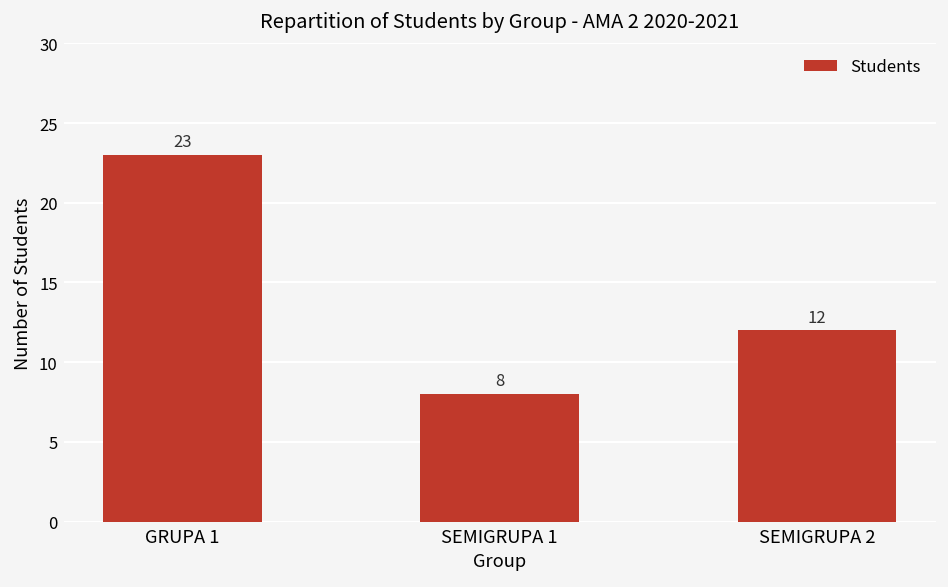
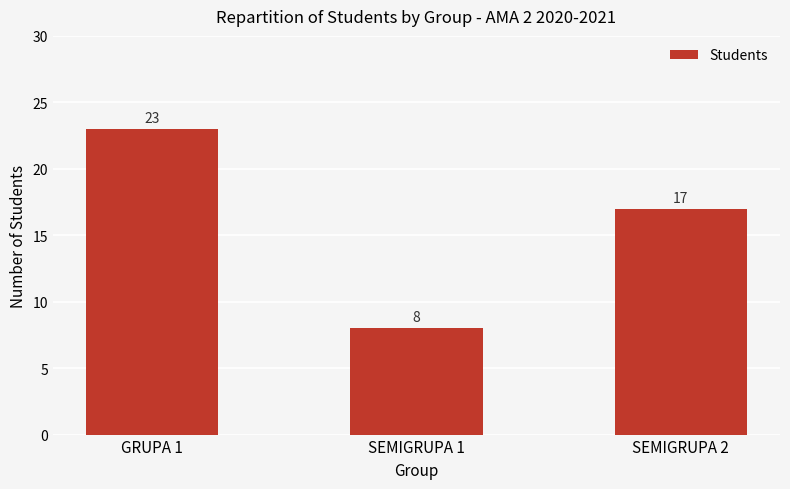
  {
    "GRUPA 1": 23,
    "SEMIGRUPA 1": 8,
-   "SEMIGRUPA 2": 12
+   "SEMIGRUPA 2": 17
  }
